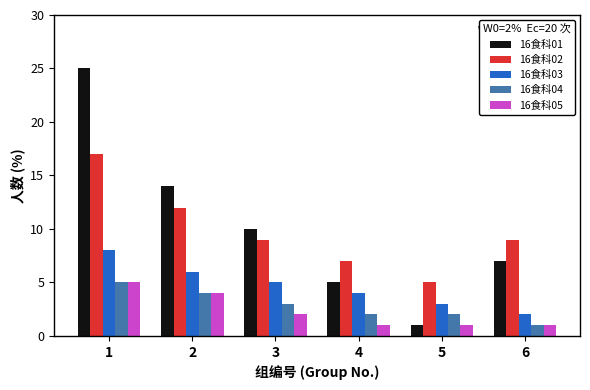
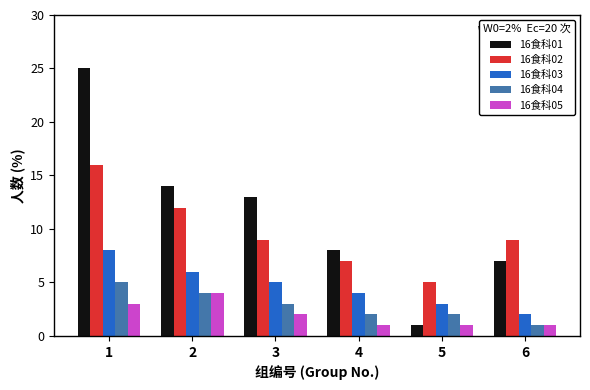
  {
    "16食科01": {
      "1": 25,
      "2": 14,
-     "3": 10,
-     "4": 5,
+     "3": 13,
+     "4": 8,
      "5": 1,
      "6": 7
    },
    "16食科02": {
-     "1": 17,
+     "1": 16,
      "2": 12,
      "3": 9,
      "4": 7,
      "5": 5,
      "6": 9
    },
    "16食科05": {
-     "1": 5,
+     "1": 3,
      "2": 4,
      "3": 2,
      "4": 1,
      "5": 1,
      "6": 1
    }
  }
